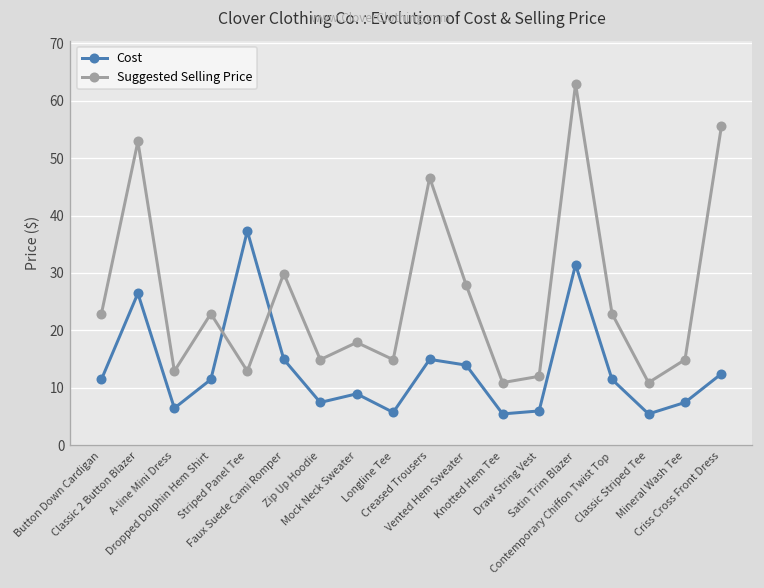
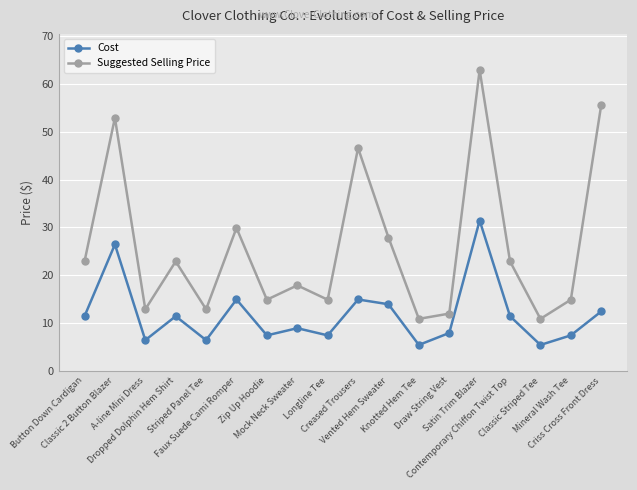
  {
    "Cost": {
      "Button Down Cardigan": 11,
      "Classic 2 Button Blazer": 26,
      "A-line Mini Dress": 6,
      "Dropped Dolphin Hem Shirt": 11,
-     "Striped Panel Tee": 37,
+     "Striped Panel Tee": 6,
      "Faux Suede Cami Romper": 15,
      "Zip Up Hoodie": 7,
      "Mock Neck Sweater": 9,
-     "Longline Tee": 6,
+     "Longline Tee": 7,
      "Creased Trousers": 15,
      "Vented Hem Sweater": 14,
      "Knotted Hem Tee": 5,
-     "Draw String Vest": 6,
+     "Draw String Vest": 8,
      "Satin Trim Blazer": 31,
      "Contemporary Chiffon Twist Top": 11,
      "Classic Striped Tee": 5,
      "Mineral Wash Tee": 7,
      "Criss Cross Front Dress": 12
    },
    "Suggested Selling Price": {
      "Button Down Cardigan": 23,
      "Classic 2 Button Blazer": 53,
      "A-line Mini Dress": 13,
      "Dropped Dolphin Hem Shirt": 23,
      "Striped Panel Tee": 13,
      "Faux Suede Cami Romper": 30,
      "Zip Up Hoodie": 15,
      "Mock Neck Sweater": 18,
      "Longline Tee": 15,
      "Creased Trousers": 47,
      "Vented Hem Sweater": 28,
      "Knotted Hem Tee": 11,
      "Draw String Vest": 12,
      "Satin Trim Blazer": 63,
      "Contemporary Chiffon Twist Top": 23,
      "Classic Striped Tee": 11,
      "Mineral Wash Tee": 15,
      "Criss Cross Front Dress": 56
    }
  }
